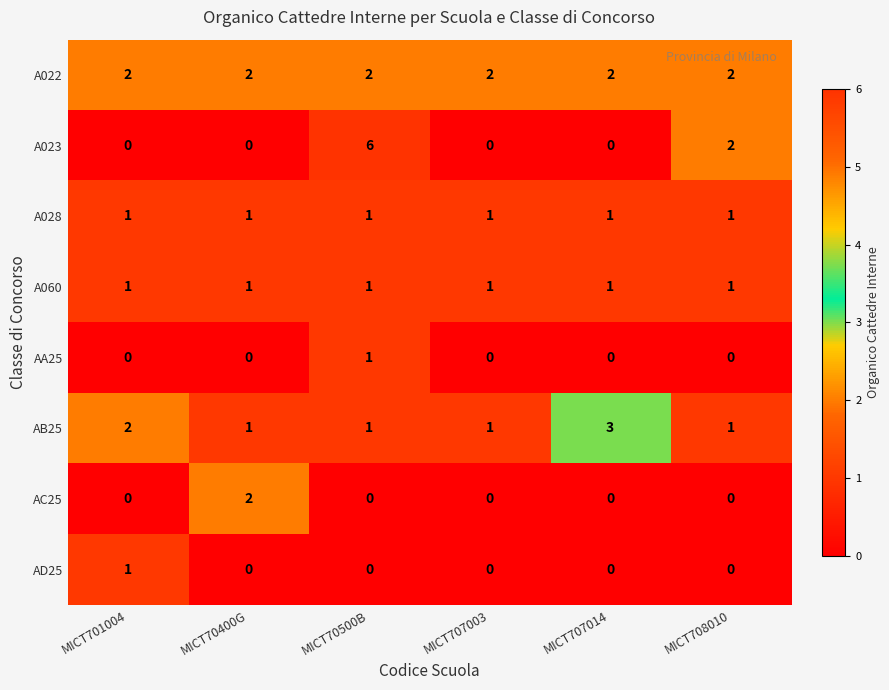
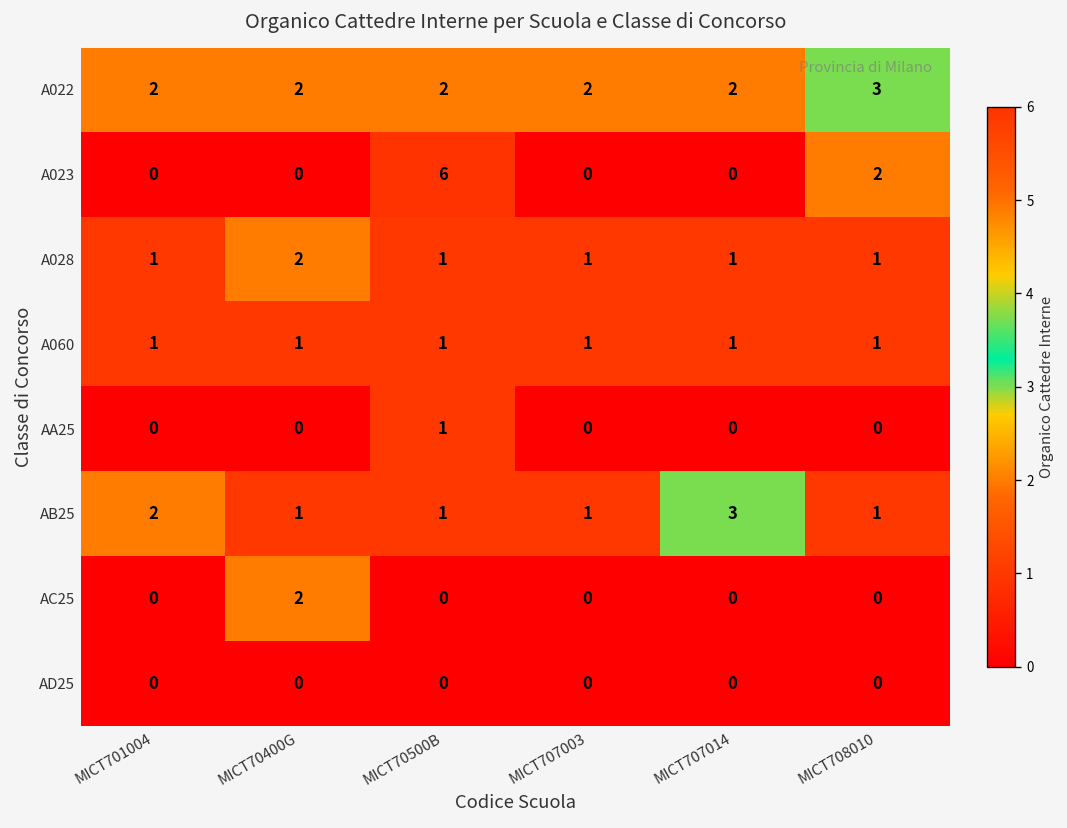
  {
    "A022": {
      "MICT701004": 2,
      "MICT70400G": 2,
      "MICT70500B": 2,
      "MICT707003": 2,
      "MICT707014": 2,
-     "MICT708010": 2
+     "MICT708010": 3
    },
    "A023": {
      "MICT701004": 0,
      "MICT70400G": 0,
      "MICT70500B": 6,
      "MICT707003": 0,
      "MICT707014": 0,
      "MICT708010": 2
    },
    "A028": {
      "MICT701004": 1,
-     "MICT70400G": 1,
+     "MICT70400G": 2,
      "MICT70500B": 1,
      "MICT707003": 1,
      "MICT707014": 1,
      "MICT708010": 1
    },
    "A060": {
      "MICT701004": 1,
      "MICT70400G": 1,
      "MICT70500B": 1,
      "MICT707003": 1,
      "MICT707014": 1,
      "MICT708010": 1
    },
    "AA25": {
      "MICT701004": 0,
      "MICT70400G": 0,
      "MICT70500B": 1,
      "MICT707003": 0,
      "MICT707014": 0,
      "MICT708010": 0
    },
    "AB25": {
      "MICT701004": 2,
      "MICT70400G": 1,
      "MICT70500B": 1,
      "MICT707003": 1,
      "MICT707014": 3,
      "MICT708010": 1
    },
    "AC25": {
      "MICT701004": 0,
      "MICT70400G": 2,
      "MICT70500B": 0,
      "MICT707003": 0,
      "MICT707014": 0,
      "MICT708010": 0
    },
    "AD25": {
-     "MICT701004": 1,
+     "MICT701004": 0,
      "MICT70400G": 0,
      "MICT70500B": 0,
      "MICT707003": 0,
      "MICT707014": 0,
      "MICT708010": 0
    }
  }
